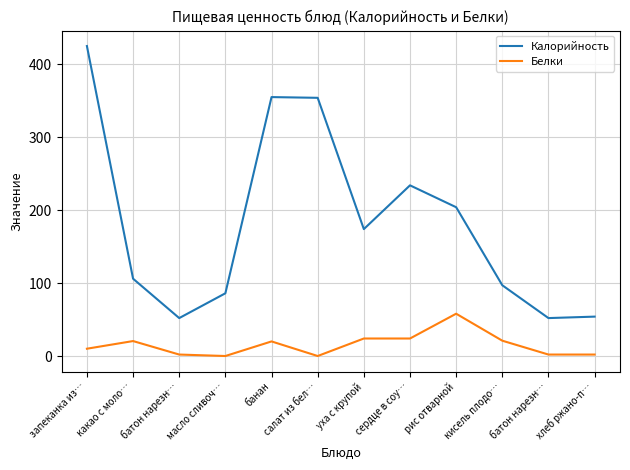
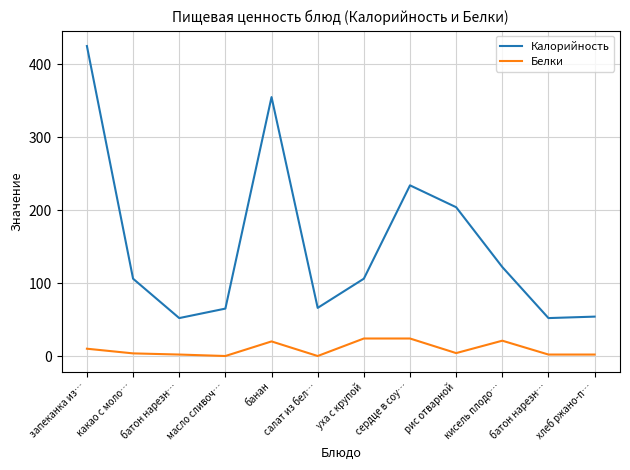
  {
    "Калорийность": {
      "запеканка из…": 430,
      "какао с моло…": 110,
-     "масло сливоч…": 90,
+     "масло сливоч…": 70,
      "банан": 360,
-     "салат из бел…": 350,
-     "уха с крупой": 170,
+     "салат из бел…": 70,
+     "уха с крупой": 110,
      "сердце в соу…": 230,
      "рис отварной": 200,
-     "кисель плодо…": 100,
+     "кисель плодо…": 120,
      "хлеб ржано-п…": 50
    },
    "Белки": {
      "запеканка из…": 10,
-     "какао с моло…": 20,
+     "какао с моло…": 0,
      "масло сливоч…": 0,
      "банан": 20,
      "салат из бел…": 0,
      "уха с крупой": 20,
      "сердце в соу…": 20,
-     "рис отварной": 60,
+     "рис отварной": 0,
      "кисель плодо…": 20,
      "хлеб ржано-п…": 0
    }
  }
